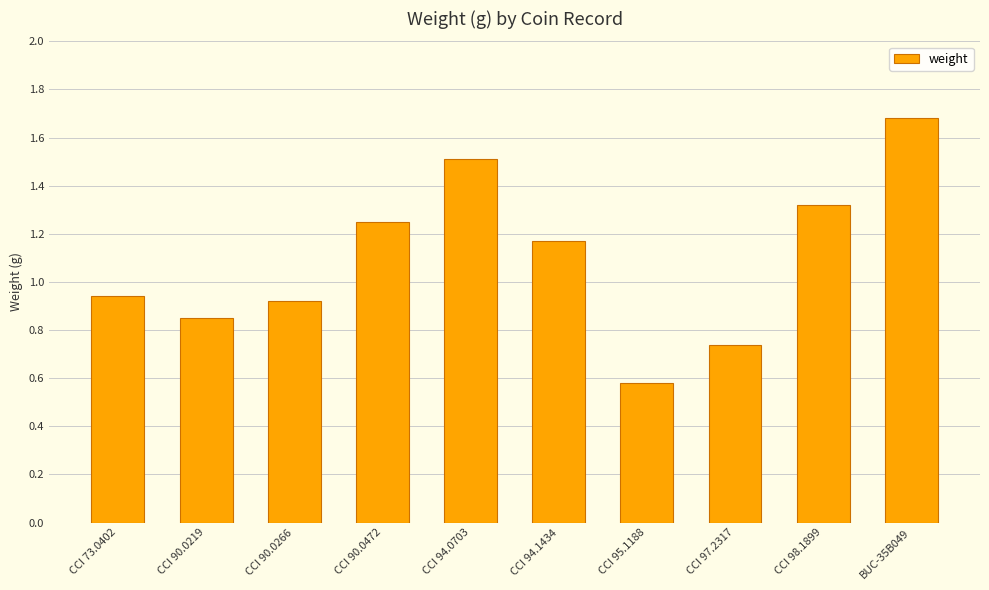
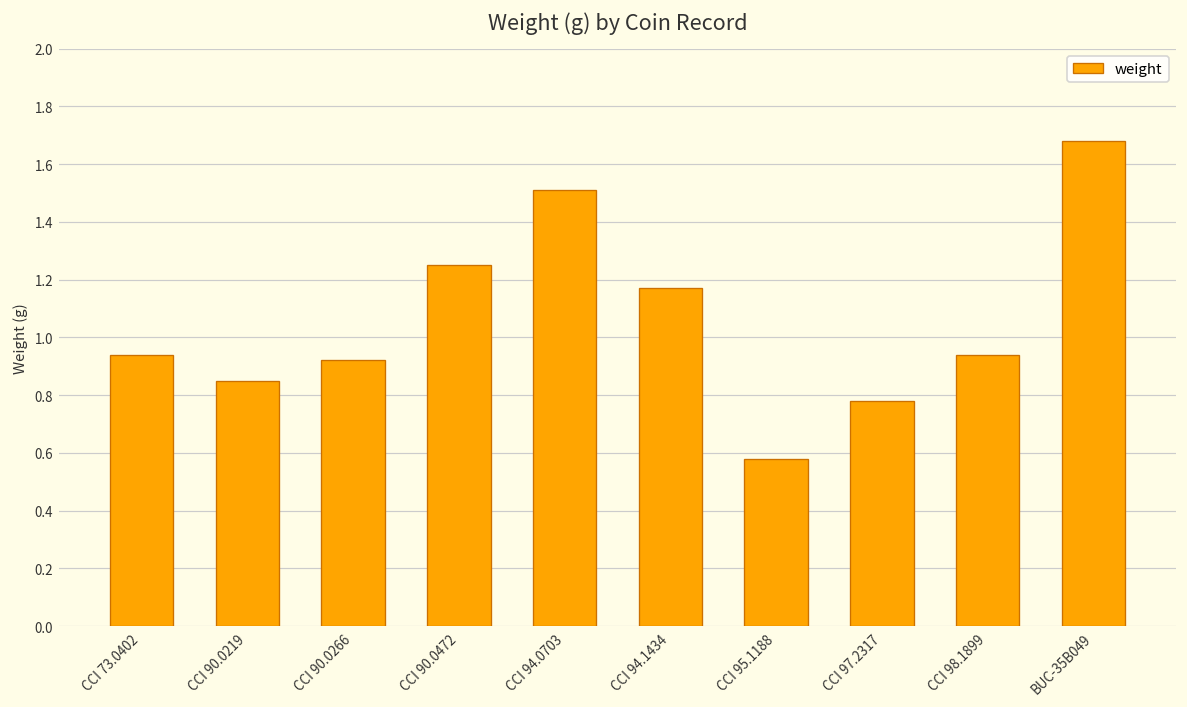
  {
    "CCI 73.0402": 0.94,
    "CCI 90.0219": 0.85,
    "CCI 90.0266": 0.92,
    "CCI 90.0472": 1.25,
    "CCI 94.0703": 1.51,
    "CCI 94.1434": 1.17,
    "CCI 95.1188": 0.58,
-   "CCI 97.2317": 0.74,
-   "CCI 98.1899": 1.32,
+   "CCI 97.2317": 0.78,
+   "CCI 98.1899": 0.94,
    "BUC-35B049": 1.68
  }
